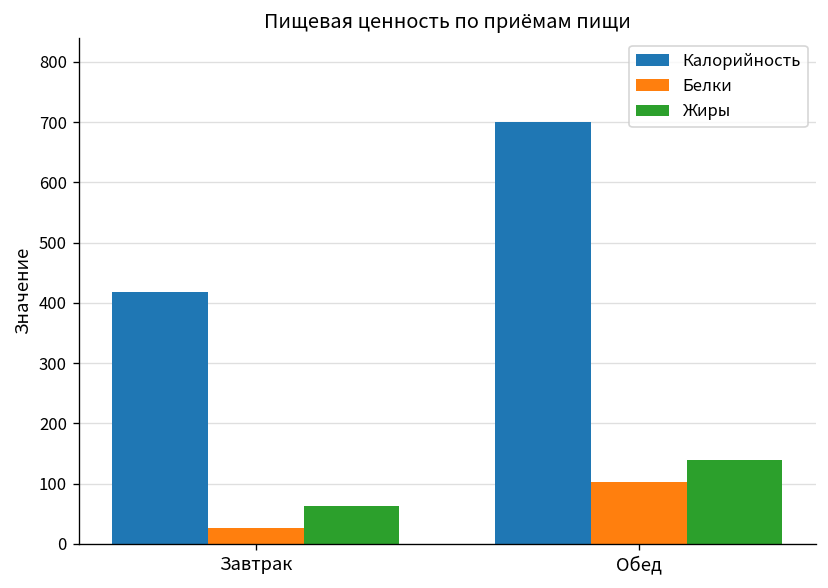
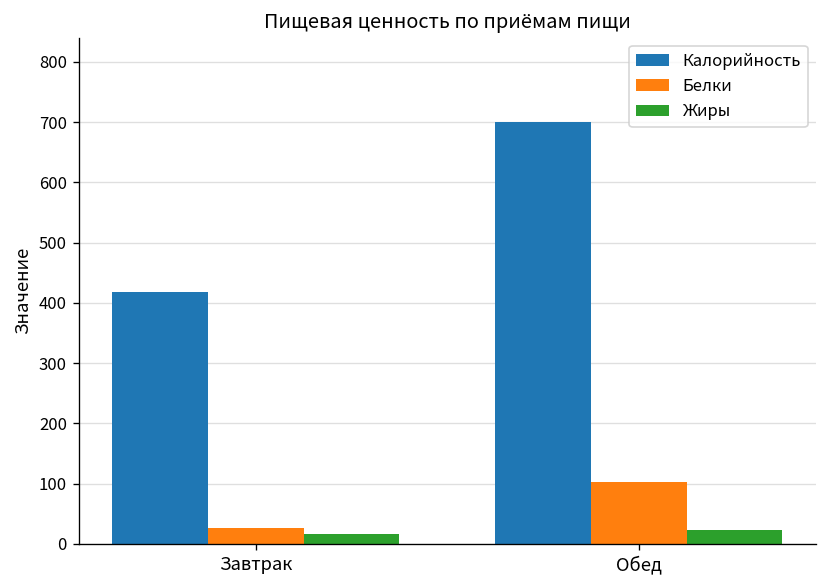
  {
    "Калорийность": {
      "Завтрак": 420,
      "Обед": 700
    },
    "Белки": {
      "Завтрак": 30,
      "Обед": 100
    },
    "Жиры": {
-     "Завтрак": 60,
-     "Обед": 140
+     "Завтрак": 20,
+     "Обед": 20
    }
  }
